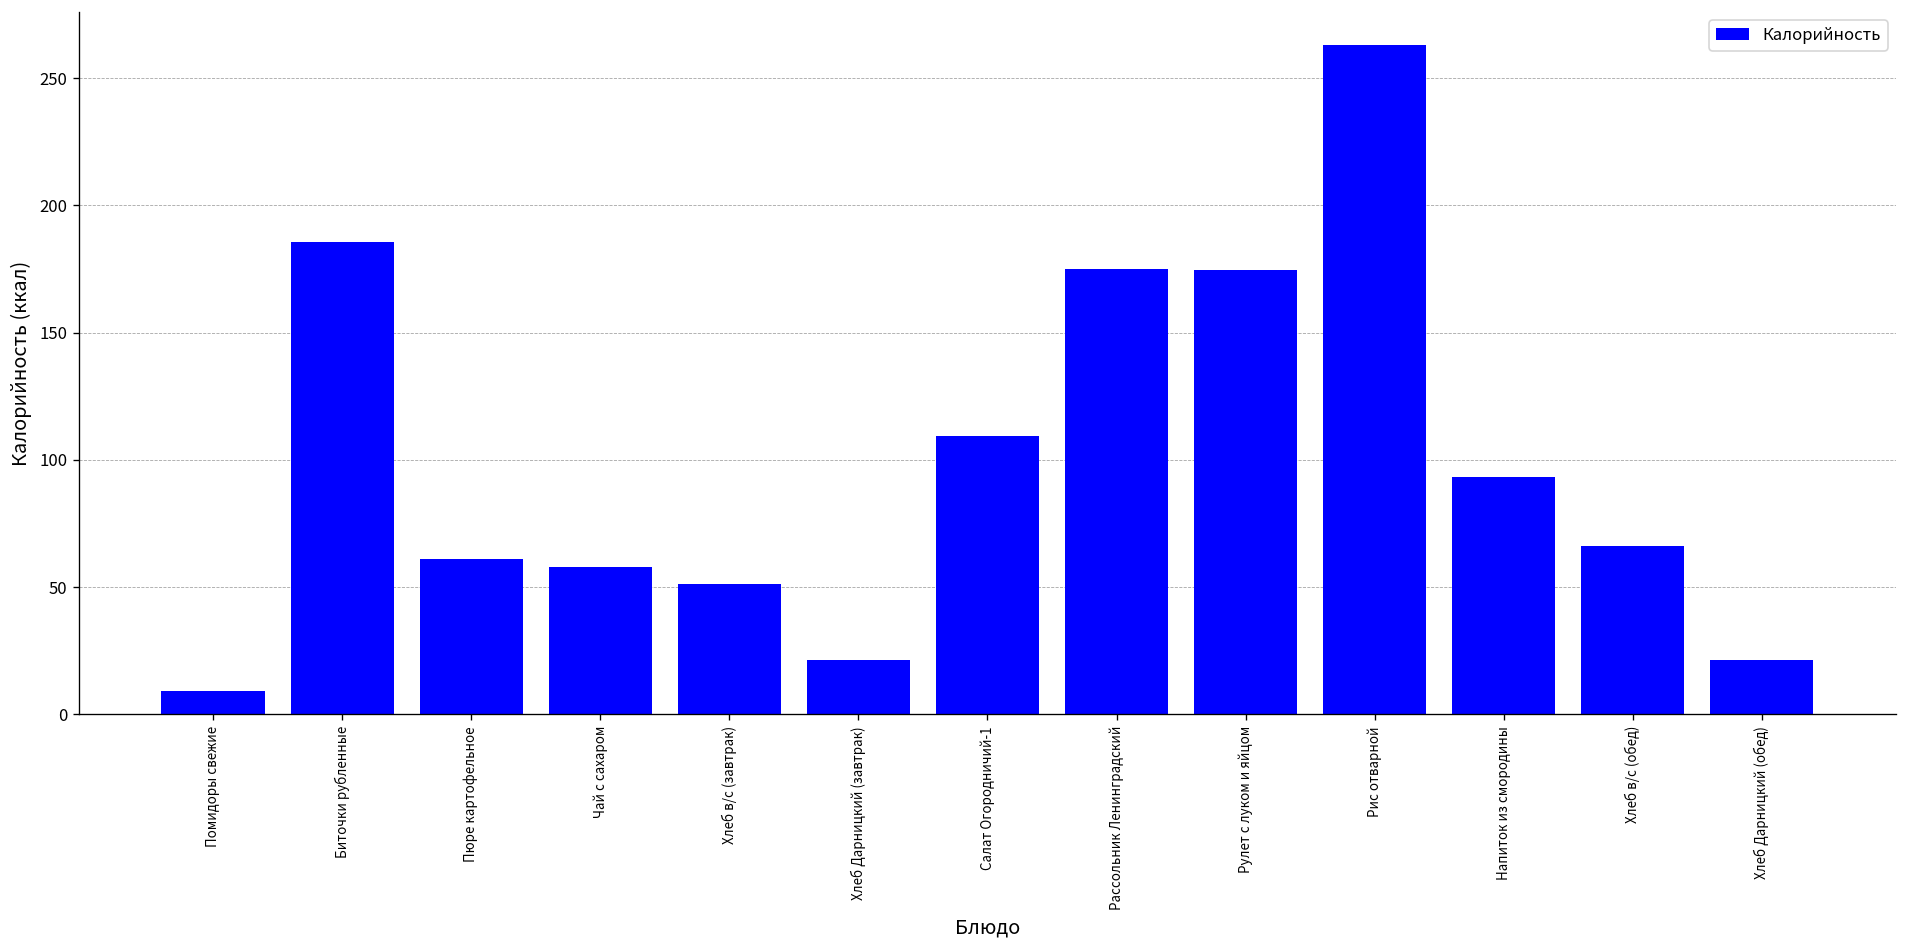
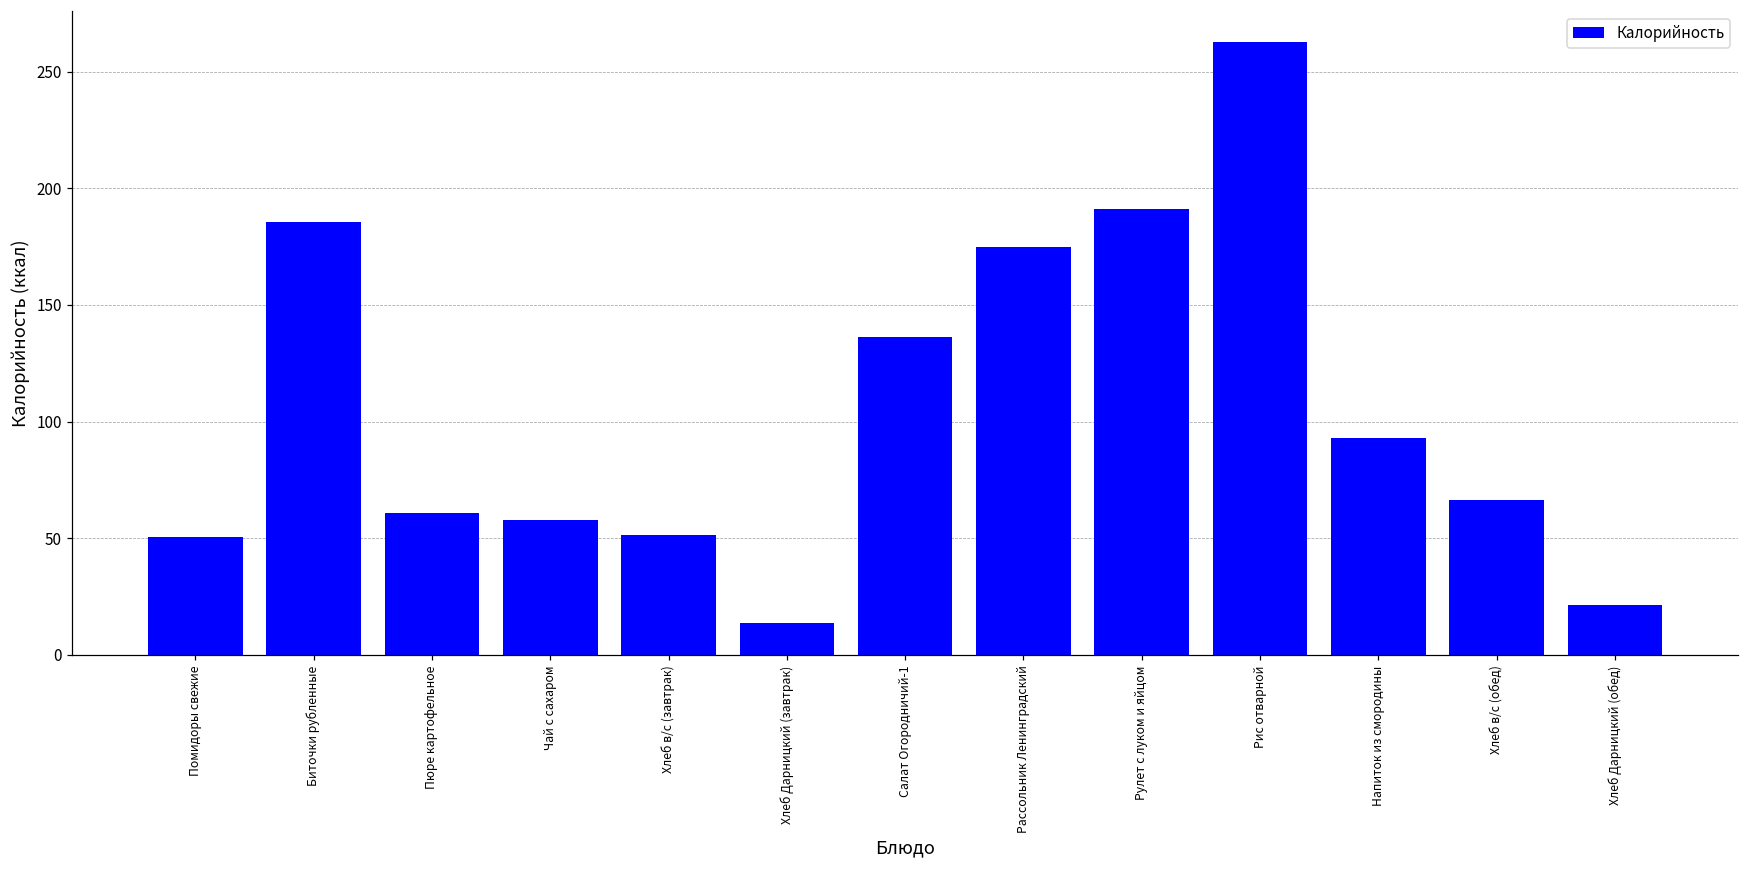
  {
-   "Помидоры свежие": 9,
+   "Помидоры свежие": 51,
    "Биточки рубленные": 186,
    "Пюре картофельное": 61,
    "Чай с сахаром": 58,
    "Хлеб в/с (завтрак)": 51,
-   "Хлеб Дарницкий (завтрак)": 22,
-   "Салат Огородничий-1": 109,
+   "Хлеб Дарницкий (завтрак)": 14,
+   "Салат Огородничий-1": 136,
    "Рассольник Ленинградский": 175,
-   "Рулет с луком и яйцом": 175,
+   "Рулет с луком и яйцом": 191,
    "Рис отварной": 263,
    "Напиток из смородины": 93,
    "Хлеб в/с (обед)": 66,
    "Хлеб Дарницкий (обед)": 22
  }
